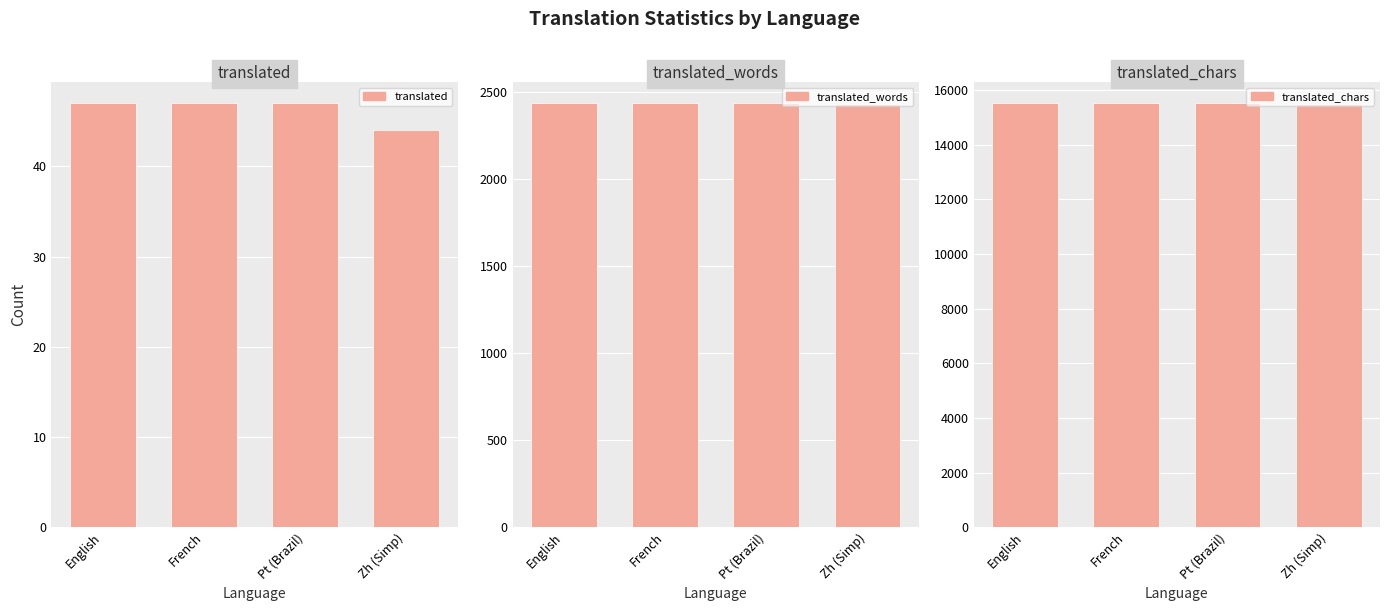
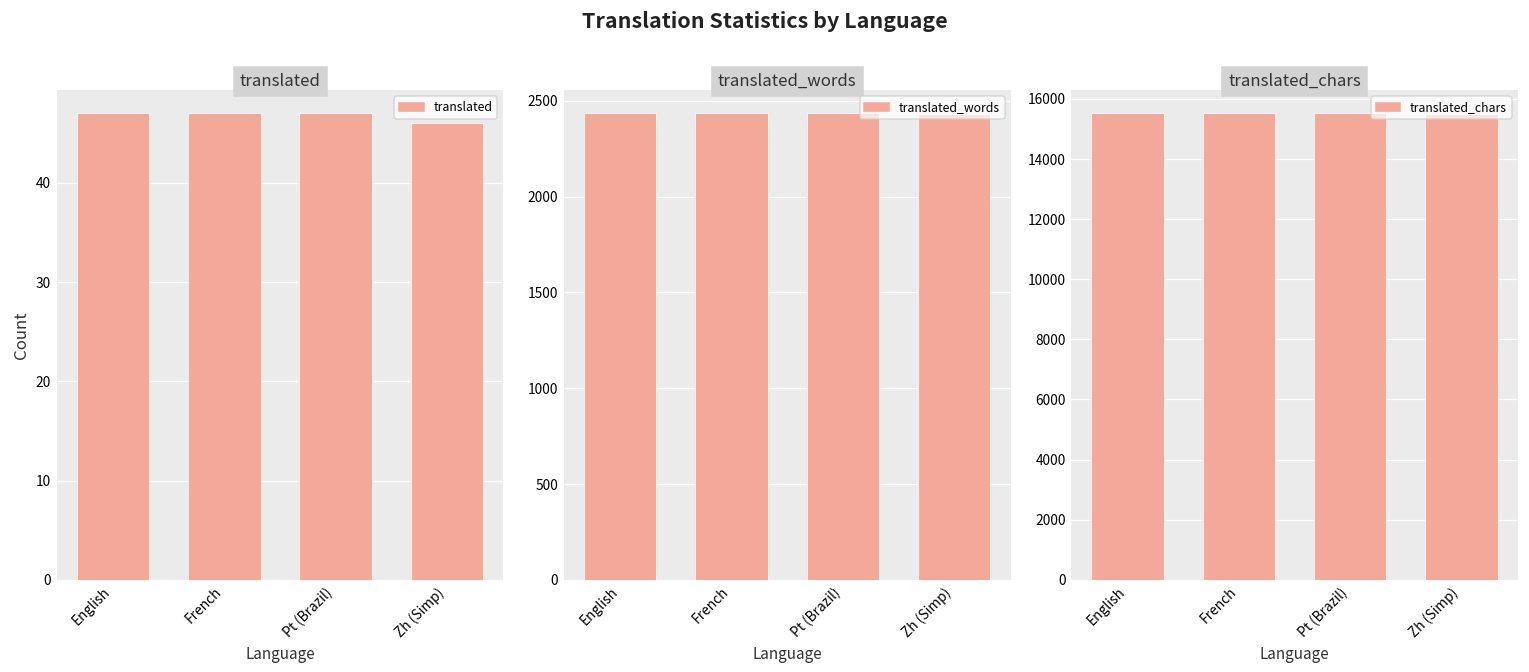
  {
    "translated": {
      "English": 47,
      "French": 47,
      "Pt (Brazil)": 47,
-     "Zh (Simp)": 44
+     "Zh (Simp)": 46
    },
    "translated_words": {
      "English": 2430,
      "French": 2430,
      "Pt (Brazil)": 2430
    },
    "translated_chars": {
      "English": 15500,
      "French": 15500,
      "Pt (Brazil)": 15500
    }
  }
